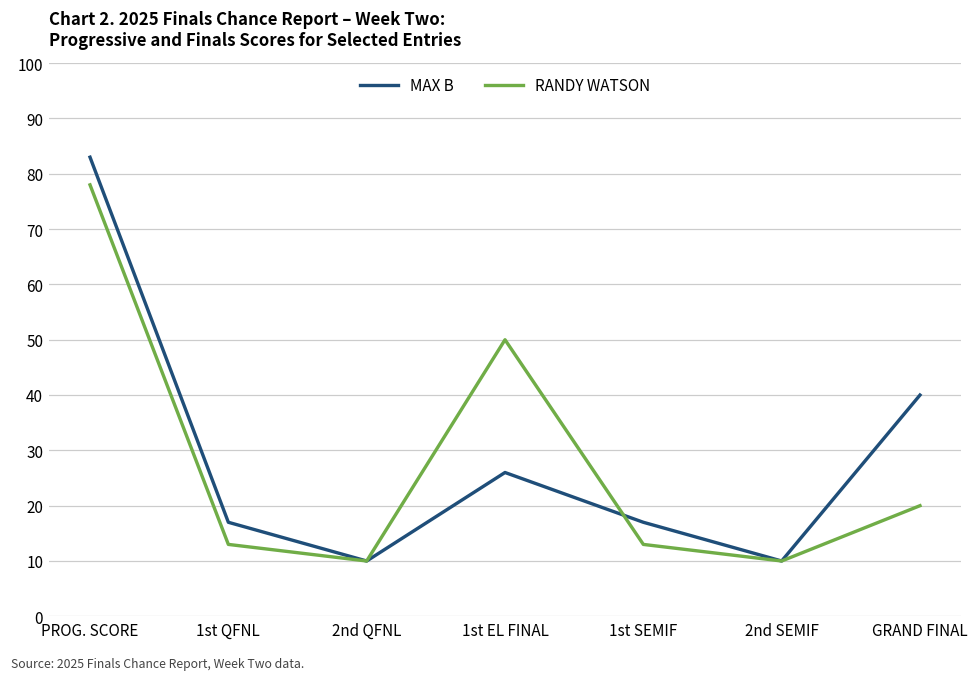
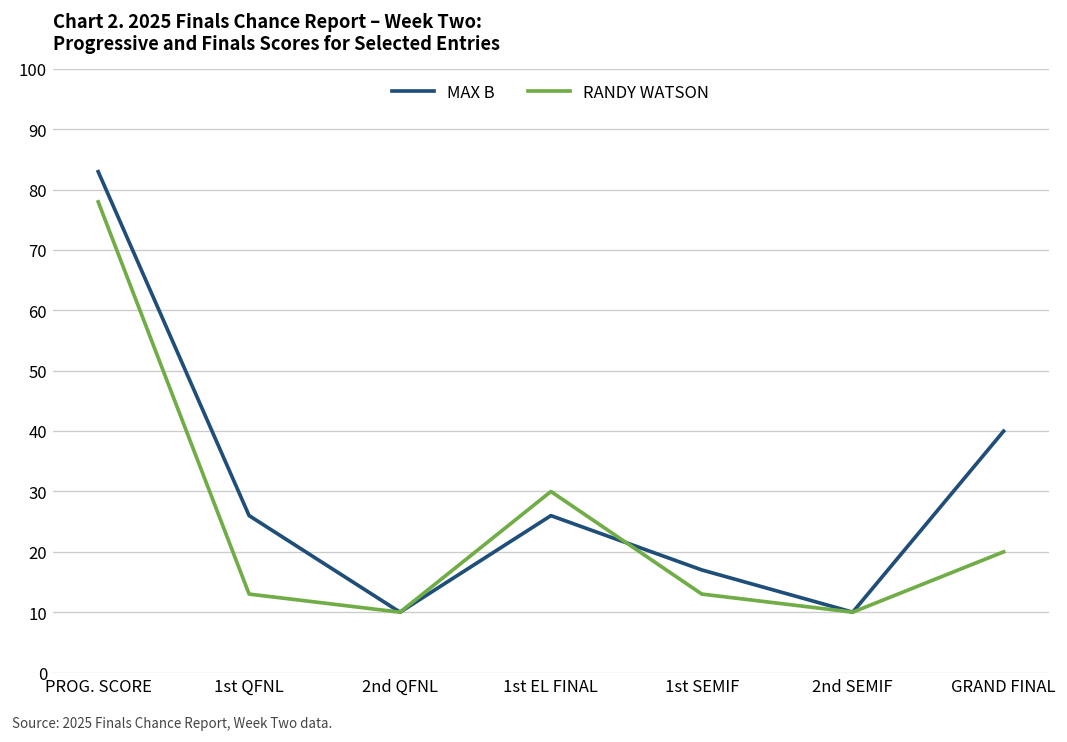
  {
    "MAX B": {
      "PROG. SCORE": 83,
-     "1st QFNL": 17,
+     "1st QFNL": 26,
      "1st EL FINAL": 26,
      "1st SEMIF": 17,
      "GRAND FINAL": 40
    },
    "RANDY WATSON": {
      "PROG. SCORE": 78,
      "1st QFNL": 13,
-     "1st EL FINAL": 50,
+     "1st EL FINAL": 30,
      "1st SEMIF": 13,
      "GRAND FINAL": 20
    }
  }
